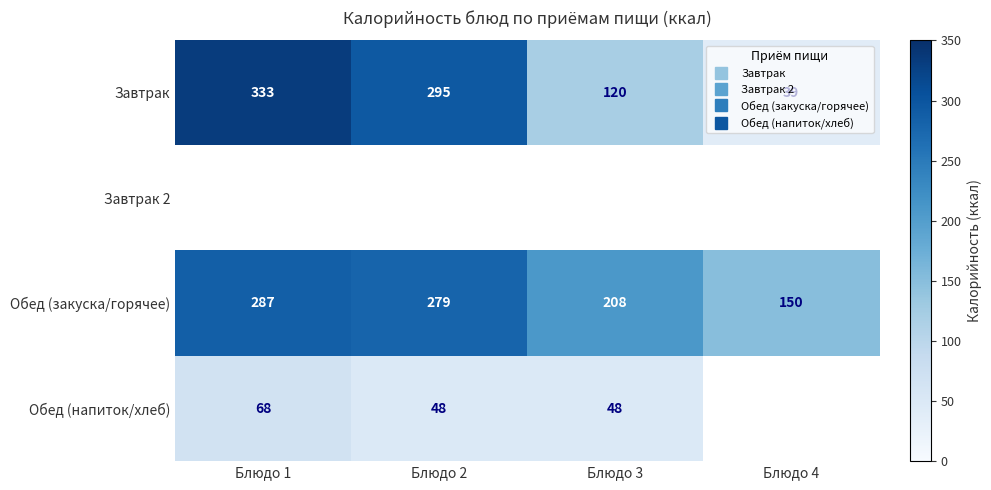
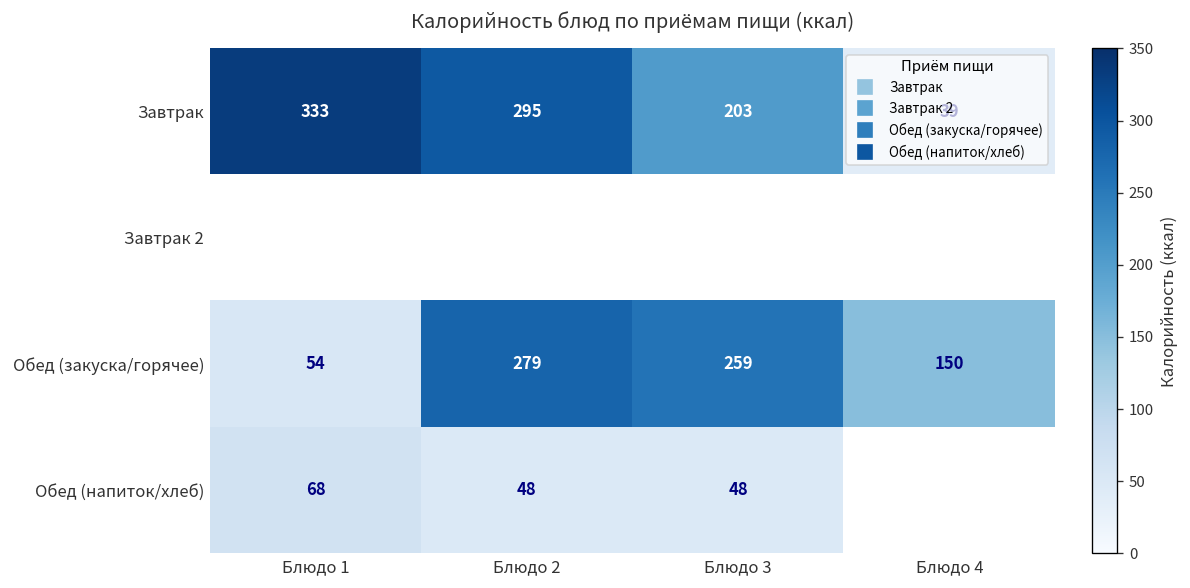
  {
    "Завтрак": {
      "Блюдо 1": 333,
      "Блюдо 2": 295,
-     "Блюдо 3": 120
+     "Блюдо 3": 203
    },
    "Обед (закуска/горячее)": {
-     "Блюдо 1": 287,
+     "Блюдо 1": 54,
      "Блюдо 2": 279,
-     "Блюдо 3": 208,
+     "Блюдо 3": 259,
      "Блюдо 4": 150
    },
    "Обед (напиток/хлеб)": {
      "Блюдо 1": 68,
      "Блюдо 2": 48,
      "Блюдо 3": 48
    }
  }
